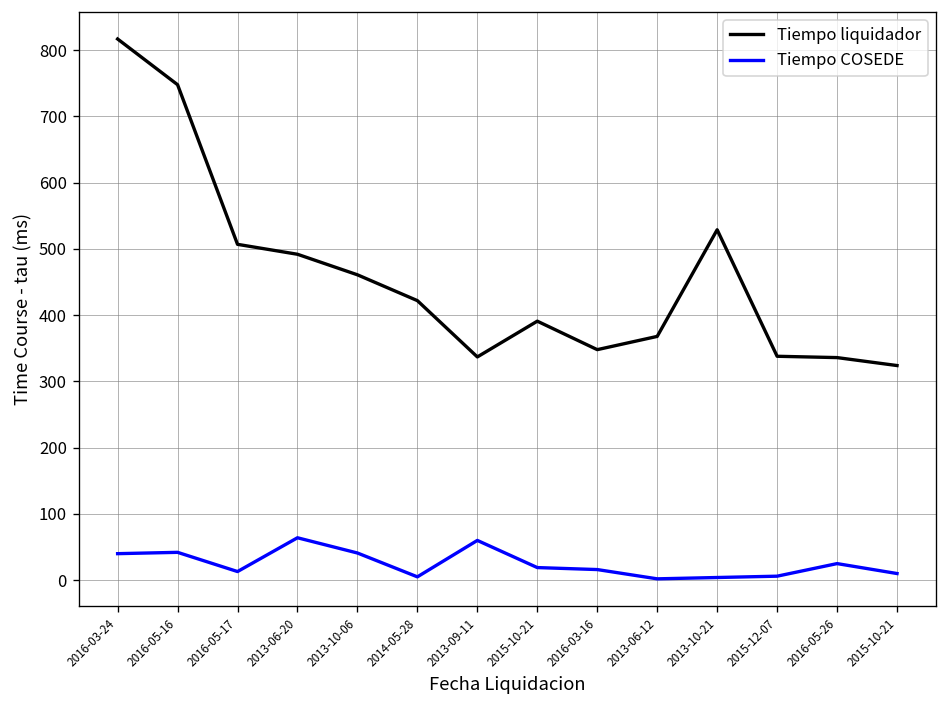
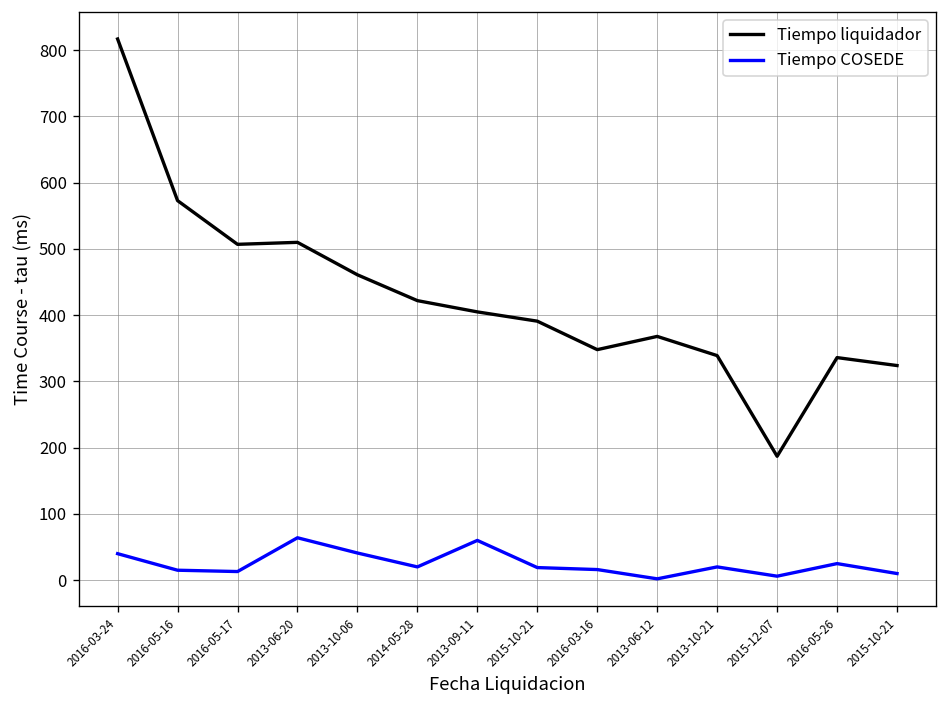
  {
    "Tiempo liquidador": {
      "2016-03-24": 820,
-     "2016-05-16": 750,
+     "2016-05-16": 570,
      "2016-05-17": 510,
-     "2013-06-20": 490,
+     "2013-06-20": 510,
      "2013-10-06": 460,
      "2014-05-28": 420,
-     "2013-09-11": 340,
+     "2013-09-11": 410,
      "2016-03-16": 350,
      "2013-06-12": 370,
-     "2013-10-21": 530,
-     "2015-12-07": 340,
+     "2013-10-21": 340,
+     "2015-12-07": 190,
      "2016-05-26": 340
    },
    "Tiempo COSEDE": {
      "2016-03-24": 40,
-     "2016-05-16": 40,
+     "2016-05-16": 20,
      "2016-05-17": 10,
      "2013-06-20": 60,
      "2013-10-06": 40,
-     "2014-05-28": 10,
+     "2014-05-28": 20,
      "2013-09-11": 60,
      "2016-03-16": 20,
      "2013-06-12": 0,
-     "2013-10-21": 0,
+     "2013-10-21": 20,
      "2015-12-07": 10,
      "2016-05-26": 30
    }
  }
